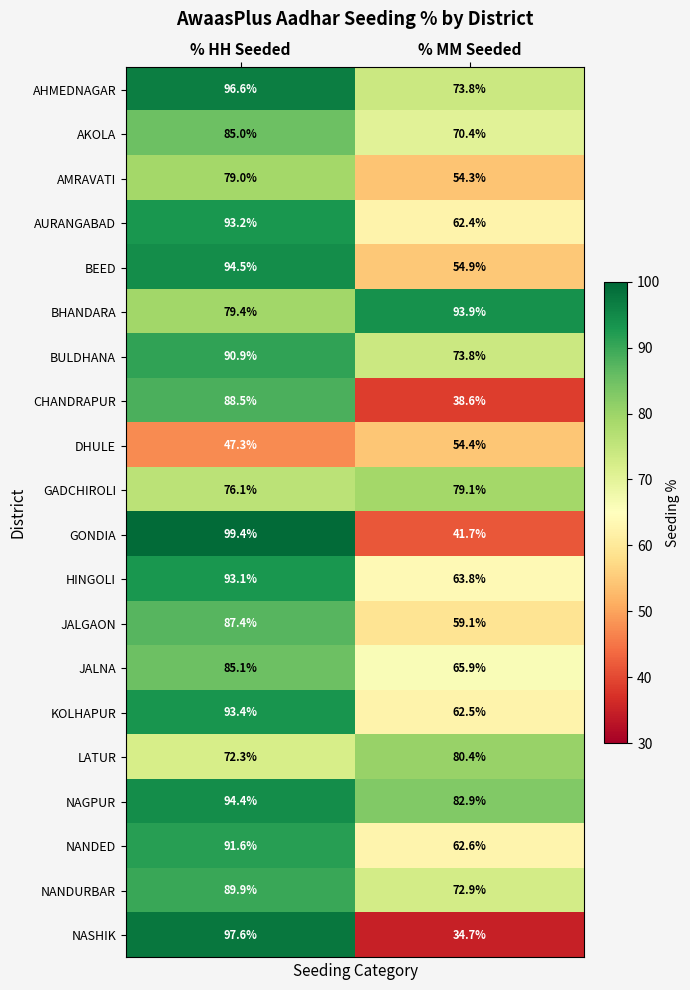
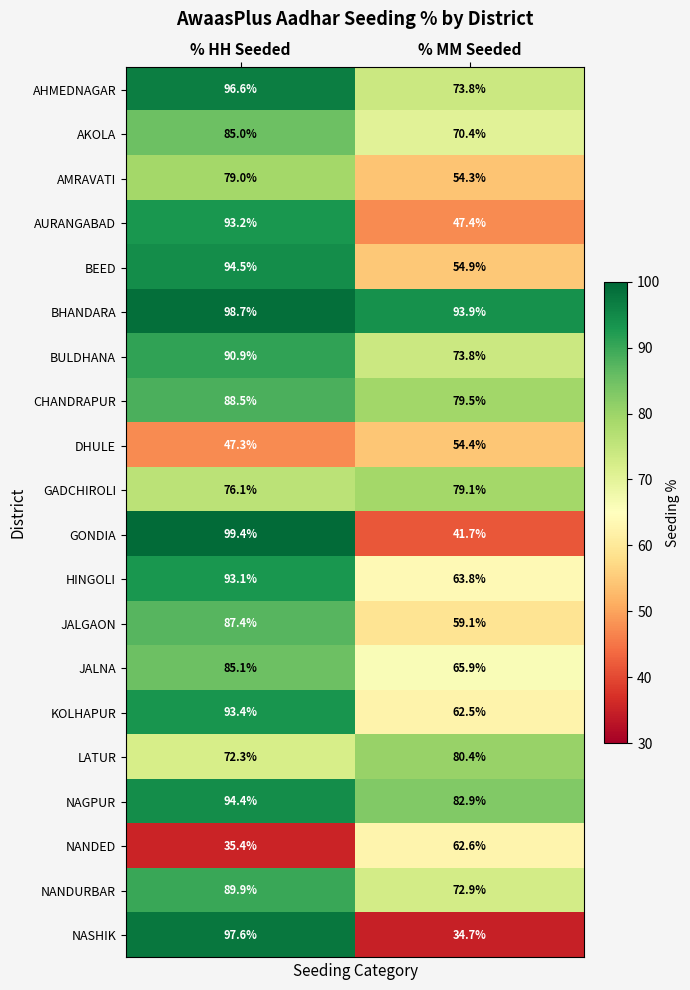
  {
    "AHMEDNAGAR": {
      "% HH Seeded": "96.6%",
      "% MM Seeded": "73.8%"
    },
    "AKOLA": {
      "% HH Seeded": "85.0%",
      "% MM Seeded": "70.4%"
    },
    "AMRAVATI": {
      "% HH Seeded": "79.0%",
      "% MM Seeded": "54.3%"
    },
    "AURANGABAD": {
      "% HH Seeded": "93.2%",
-     "% MM Seeded": "62.4%"
+     "% MM Seeded": "47.4%"
    },
    "BEED": {
      "% HH Seeded": "94.5%",
      "% MM Seeded": "54.9%"
    },
    "BHANDARA": {
-     "% HH Seeded": "79.4%",
+     "% HH Seeded": "98.7%",
      "% MM Seeded": "93.9%"
    },
    "BULDHANA": {
      "% HH Seeded": "90.9%",
      "% MM Seeded": "73.8%"
    },
    "CHANDRAPUR": {
      "% HH Seeded": "88.5%",
-     "% MM Seeded": "38.6%"
+     "% MM Seeded": "79.5%"
    },
    "DHULE": {
      "% HH Seeded": "47.3%",
      "% MM Seeded": "54.4%"
    },
    "GADCHIROLI": {
      "% HH Seeded": "76.1%",
      "% MM Seeded": "79.1%"
    },
    "GONDIA": {
      "% HH Seeded": "99.4%",
      "% MM Seeded": "41.7%"
    },
    "HINGOLI": {
      "% HH Seeded": "93.1%",
      "% MM Seeded": "63.8%"
    },
    "JALGAON": {
      "% HH Seeded": "87.4%",
      "% MM Seeded": "59.1%"
    },
    "JALNA": {
      "% HH Seeded": "85.1%",
      "% MM Seeded": "65.9%"
    },
    "KOLHAPUR": {
      "% HH Seeded": "93.4%",
      "% MM Seeded": "62.5%"
    },
    "LATUR": {
      "% HH Seeded": "72.3%",
      "% MM Seeded": "80.4%"
    },
    "NAGPUR": {
      "% HH Seeded": "94.4%",
      "% MM Seeded": "82.9%"
    },
    "NANDED": {
-     "% HH Seeded": "91.6%",
+     "% HH Seeded": "35.4%",
      "% MM Seeded": "62.6%"
    },
    "NANDURBAR": {
      "% HH Seeded": "89.9%",
      "% MM Seeded": "72.9%"
    },
    "NASHIK": {
      "% HH Seeded": "97.6%",
      "% MM Seeded": "34.7%"
    }
  }
